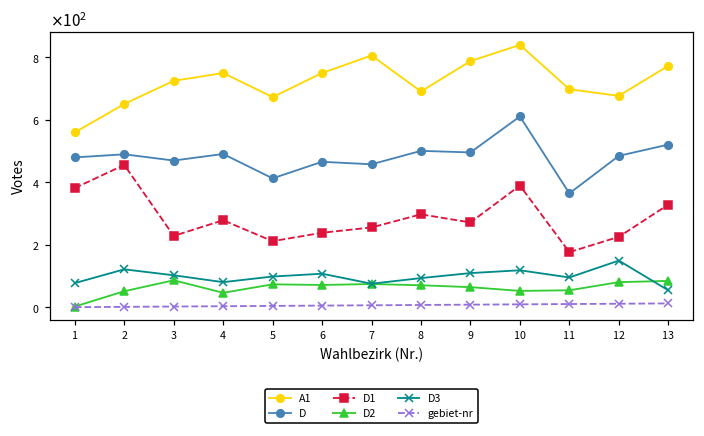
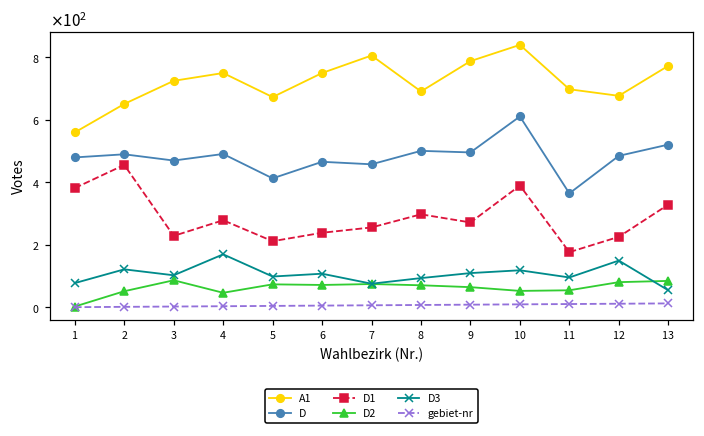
  {
    "A1": {
      "1": 560,
      "2": 650,
      "3": 730,
      "4": 750,
      "5": 670,
      "6": 750,
      "7": 810,
      "8": 690,
      "9": 790,
      "10": 840,
      "11": 700,
      "12": 680,
      "13": 770
    },
    "D": {
      "1": 480,
      "2": 490,
      "3": 470,
      "4": 490,
      "5": 410,
      "6": 470,
      "7": 460,
      "8": 500,
      "9": 500,
      "10": 610,
      "11": 370,
      "12": 490,
      "13": 520
    },
    "D1": {
      "1": 380,
      "2": 460,
      "3": 230,
      "4": 280,
      "5": 210,
      "6": 240,
      "7": 260,
      "8": 300,
      "9": 270,
      "10": 390,
      "11": 180,
      "12": 230,
      "13": 330
    },
    "D2": {
      "2": 50,
      "3": 90,
      "4": 50,
      "5": 70,
      "6": 70,
      "8": 70,
      "9": 70,
      "10": 50,
      "11": 60,
      "12": 80,
      "13": 90
    },
    "D3": {
      "1": 80,
      "2": 120,
      "3": 100,
-     "4": 80,
+     "4": 170,
      "5": 100,
      "6": 110,
      "8": 90,
      "9": 110,
      "10": 120,
      "11": 100,
      "12": 150,
      "13": 60
    },
    "gebiet-nr": {
      "2": 0,
      "3": 0,
      "4": 0,
      "5": 10,
      "6": 10,
      "7": 10,
      "8": 10,
      "9": 10,
      "10": 10,
      "11": 10,
      "12": 10,
      "13": 10
    }
  }
